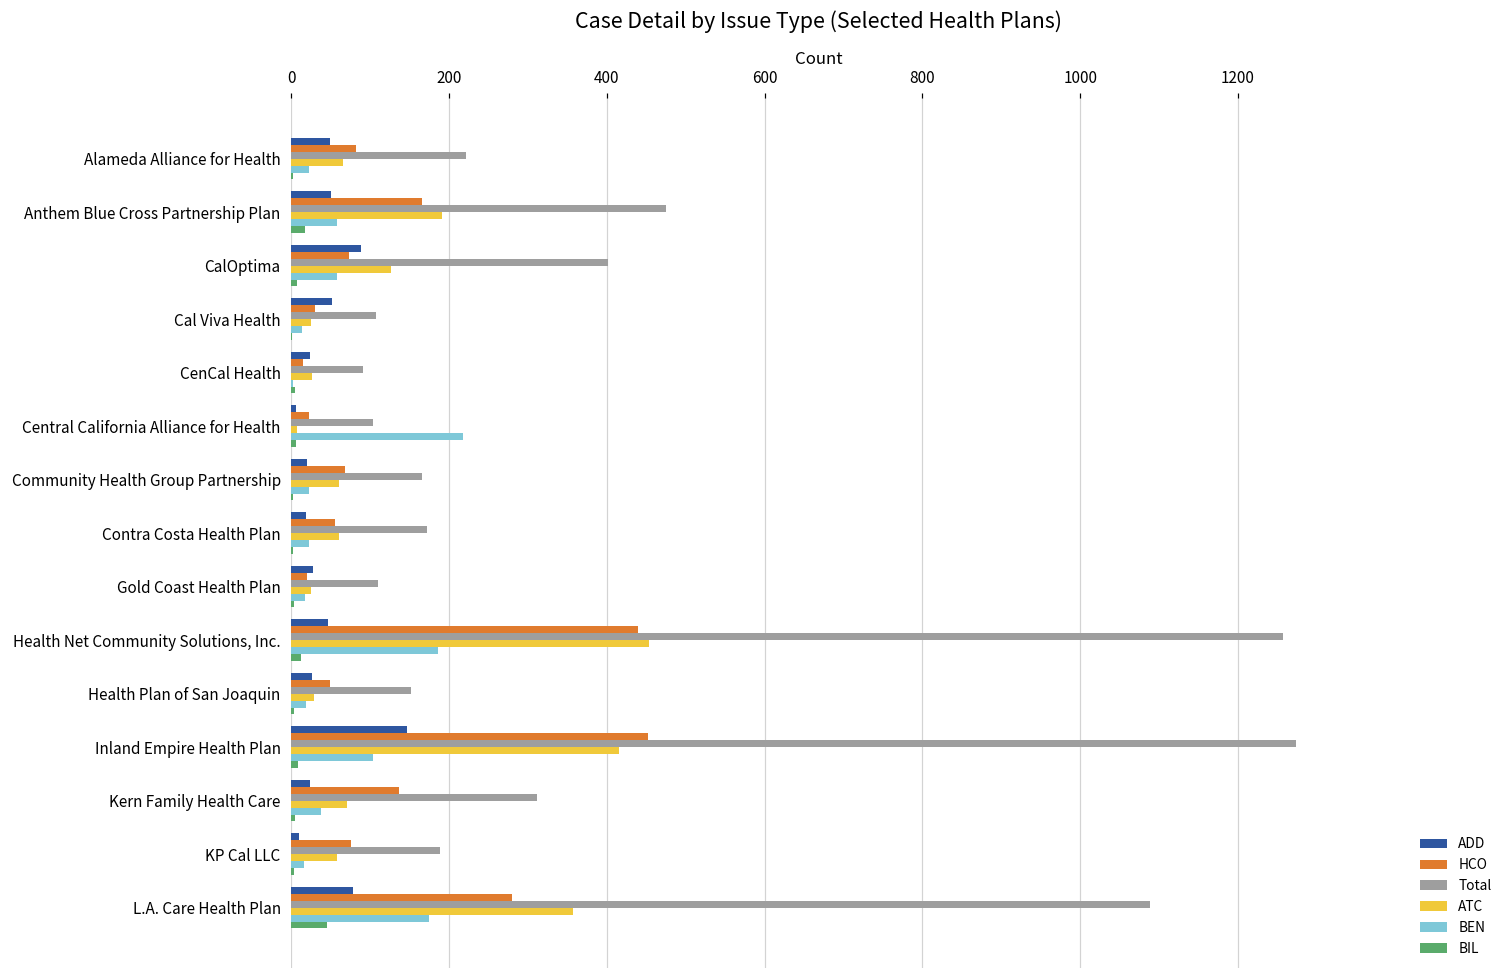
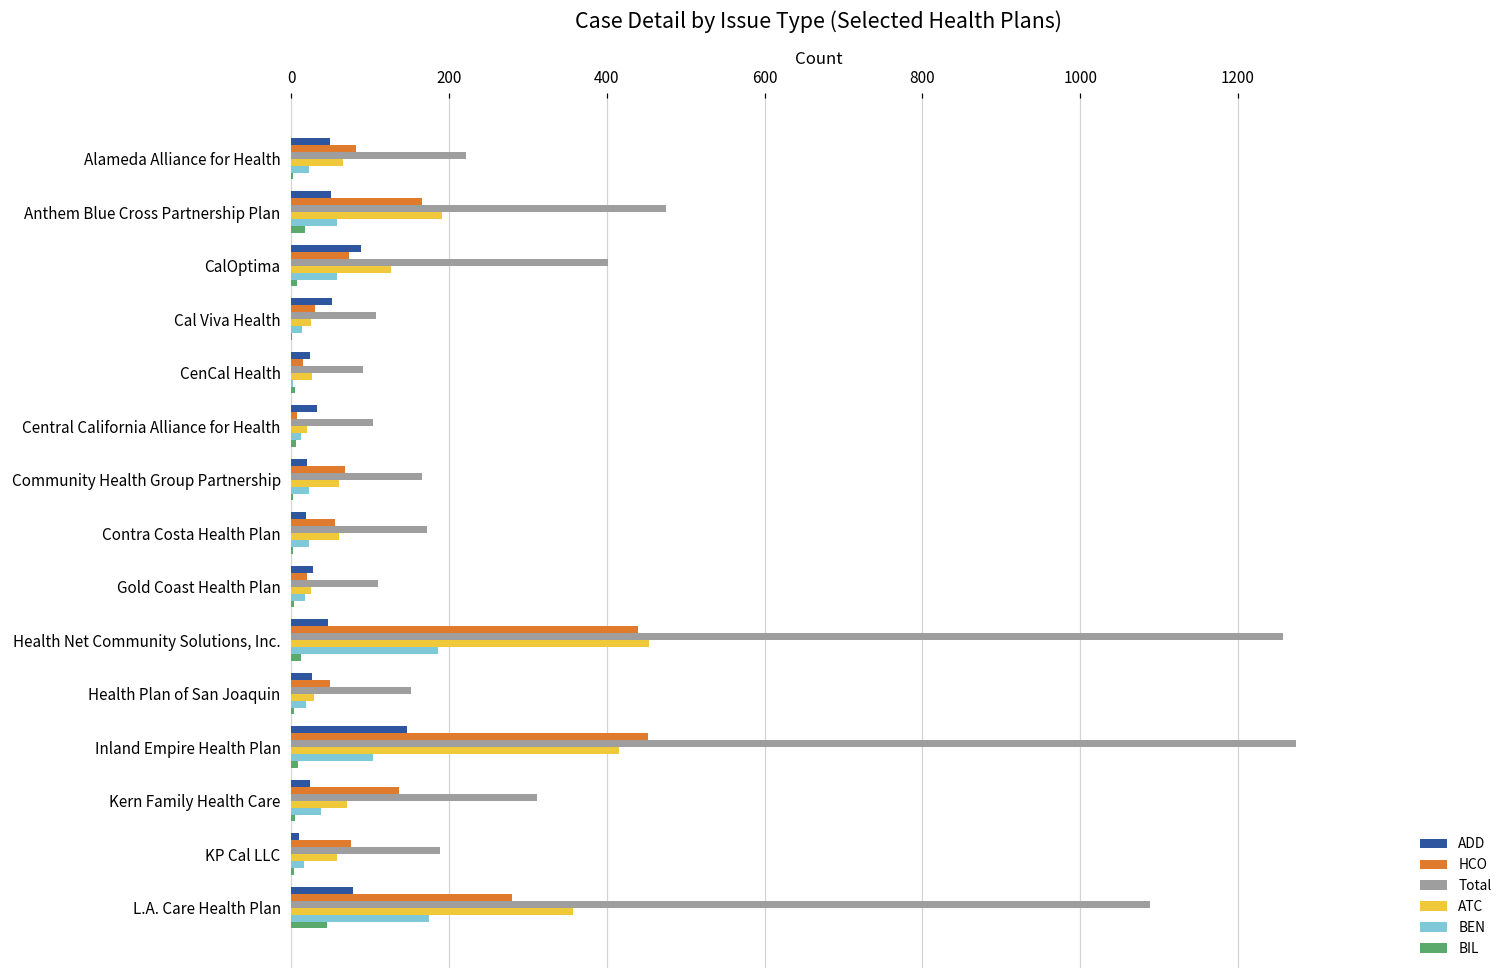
  {
    "ADD": {
      "Alameda Alliance for Health": 50,
      "Anthem Blue Cross Partnership Plan": 50,
      "CalOptima": 90,
      "Cal Viva Health": 50,
      "CenCal Health": 20,
-     "Central California Alliance for Health": 10,
+     "Central California Alliance for Health": 30,
      "Community Health Group Partnership": 20,
      "Contra Costa Health Plan": 20,
      "Gold Coast Health Plan": 30,
      "Health Net Community Solutions, Inc.": 50,
      "Health Plan of San Joaquin": 30,
      "Inland Empire Health Plan": 150,
      "Kern Family Health Care": 20,
      "KP Cal LLC": 10,
      "L.A. Care Health Plan": 80
    },
    "HCO": {
      "Alameda Alliance for Health": 80,
      "Anthem Blue Cross Partnership Plan": 170,
      "CalOptima": 70,
      "Cal Viva Health": 30,
      "CenCal Health": 20,
-     "Central California Alliance for Health": 20,
+     "Central California Alliance for Health": 10,
      "Community Health Group Partnership": 70,
      "Contra Costa Health Plan": 60,
      "Gold Coast Health Plan": 20,
      "Health Net Community Solutions, Inc.": 440,
      "Health Plan of San Joaquin": 50,
      "Inland Empire Health Plan": 450,
      "Kern Family Health Care": 140,
      "KP Cal LLC": 80,
      "L.A. Care Health Plan": 280
    },
    "Total": {
      "Alameda Alliance for Health": 220,
      "Anthem Blue Cross Partnership Plan": 480,
      "CalOptima": 400,
      "Cal Viva Health": 110,
      "CenCal Health": 90,
      "Central California Alliance for Health": 100,
      "Community Health Group Partnership": 170,
      "Contra Costa Health Plan": 170,
      "Gold Coast Health Plan": 110,
      "Health Net Community Solutions, Inc.": 1260,
      "Health Plan of San Joaquin": 150,
      "Inland Empire Health Plan": 1270,
      "Kern Family Health Care": 310,
      "KP Cal LLC": 190,
      "L.A. Care Health Plan": 1090
    },
    "ATC": {
      "Alameda Alliance for Health": 70,
      "Anthem Blue Cross Partnership Plan": 190,
      "CalOptima": 130,
      "Cal Viva Health": 30,
      "CenCal Health": 30,
-     "Central California Alliance for Health": 10,
+     "Central California Alliance for Health": 20,
      "Community Health Group Partnership": 60,
      "Contra Costa Health Plan": 60,
      "Gold Coast Health Plan": 30,
      "Health Net Community Solutions, Inc.": 450,
      "Health Plan of San Joaquin": 30,
      "Inland Empire Health Plan": 420,
      "Kern Family Health Care": 70,
      "KP Cal LLC": 60,
      "L.A. Care Health Plan": 360
    },
    "BEN": {
      "Alameda Alliance for Health": 20,
      "Anthem Blue Cross Partnership Plan": 60,
      "CalOptima": 60,
      "Cal Viva Health": 10,
-     "Central California Alliance for Health": 220,
+     "Central California Alliance for Health": 10,
      "Community Health Group Partnership": 20,
      "Contra Costa Health Plan": 20,
      "Gold Coast Health Plan": 20,
      "Health Net Community Solutions, Inc.": 190,
      "Health Plan of San Joaquin": 20,
      "Inland Empire Health Plan": 100,
      "Kern Family Health Care": 40,
      "KP Cal LLC": 20,
      "L.A. Care Health Plan": 180
    },
    "BIL": {
      "Anthem Blue Cross Partnership Plan": 20,
      "CalOptima": 10,
      "CenCal Health": 10,
      "Central California Alliance for Health": 10,
      "Health Net Community Solutions, Inc.": 10,
      "Inland Empire Health Plan": 10,
      "Kern Family Health Care": 10,
      "KP Cal LLC": 0,
      "L.A. Care Health Plan": 50
    }
  }
